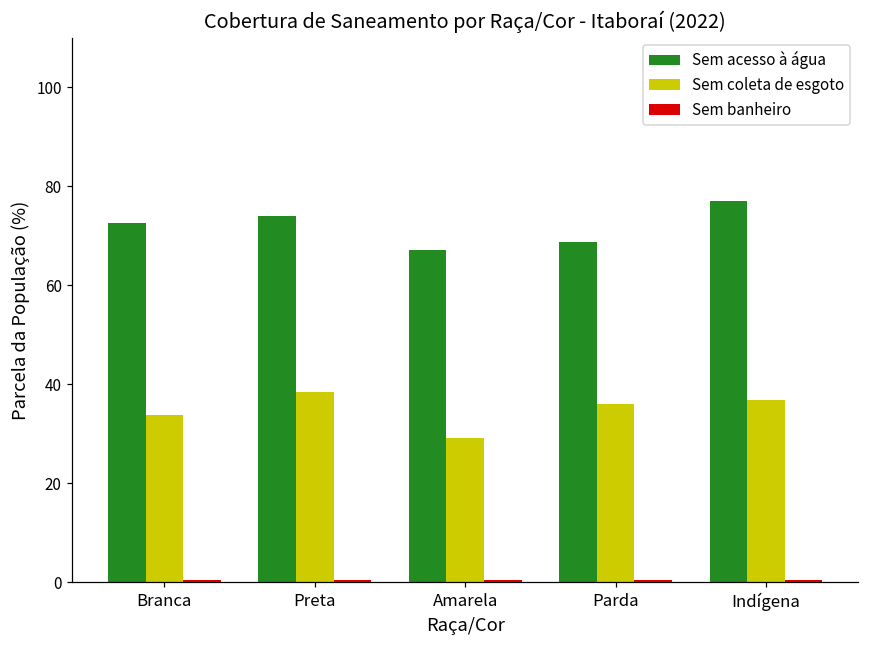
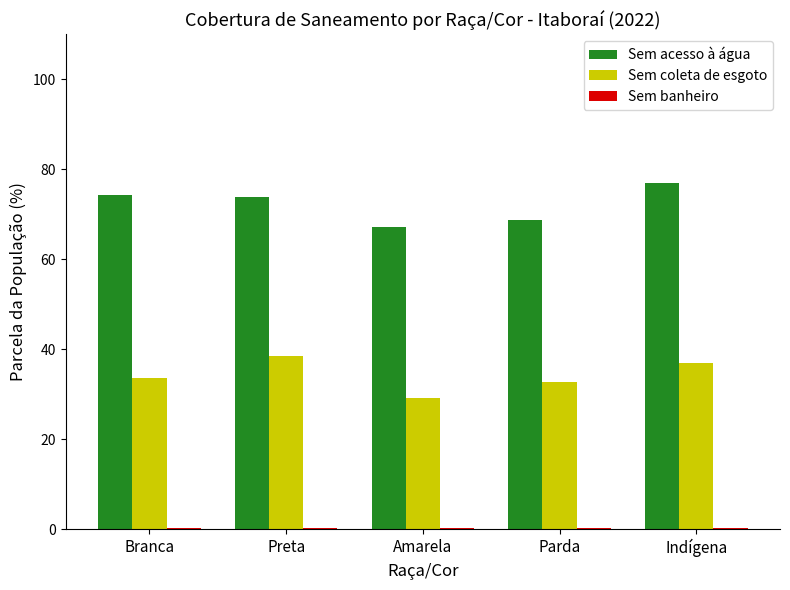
  {
    "Sem acesso à água": {
-     "Branca": 73,
+     "Branca": 74,
      "Preta": 74,
      "Amarela": 67,
      "Parda": 69,
      "Indígena": 77
    },
    "Sem coleta de esgoto": {
      "Branca": 34,
      "Preta": 39,
      "Amarela": 29,
-     "Parda": 36,
+     "Parda": 33,
      "Indígena": 37
    }
  }
